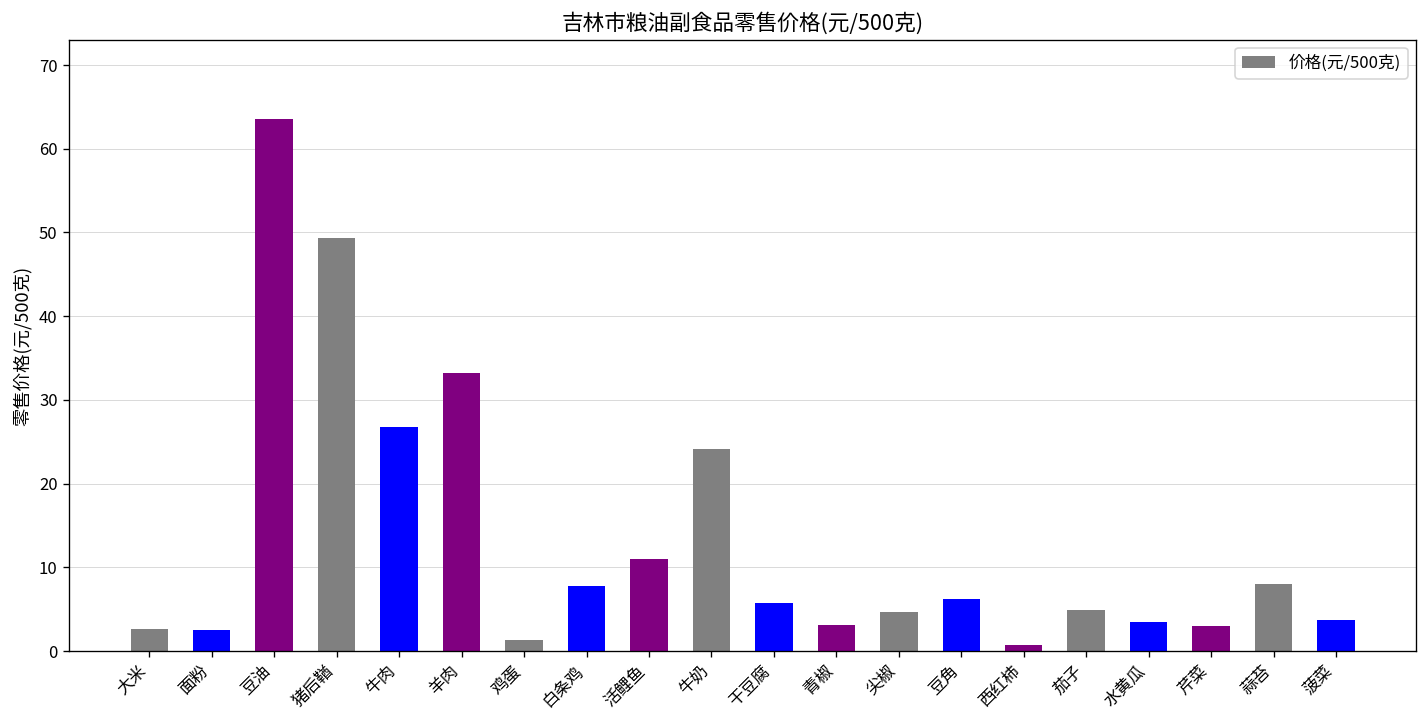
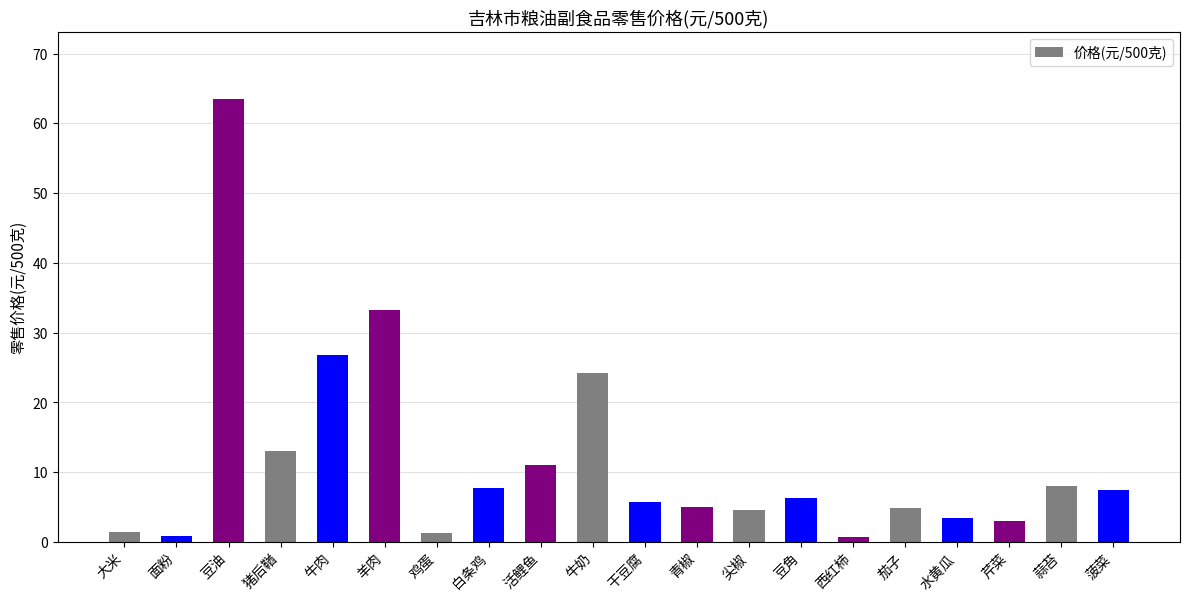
  {
-   "大米": 3,
-   "面粉": 3,
+   "大米": 1,
+   "面粉": 1,
    "豆油": 64,
-   "猪后鞧": 49,
+   "猪后鞧": 13,
    "牛肉": 27,
    "羊肉": 33,
    "鸡蛋": 1,
    "白条鸡": 8,
    "活鲤鱼": 11,
    "牛奶": 24,
    "干豆腐": 6,
-   "青椒": 3,
+   "青椒": 5,
    "尖椒": 5,
    "豆角": 6,
    "西红柿": 1,
    "茄子": 5,
    "水黄瓜": 4,
    "芹菜": 3,
    "蒜苔": 8,
-   "菠菜": 4
+   "菠菜": 7
  }
